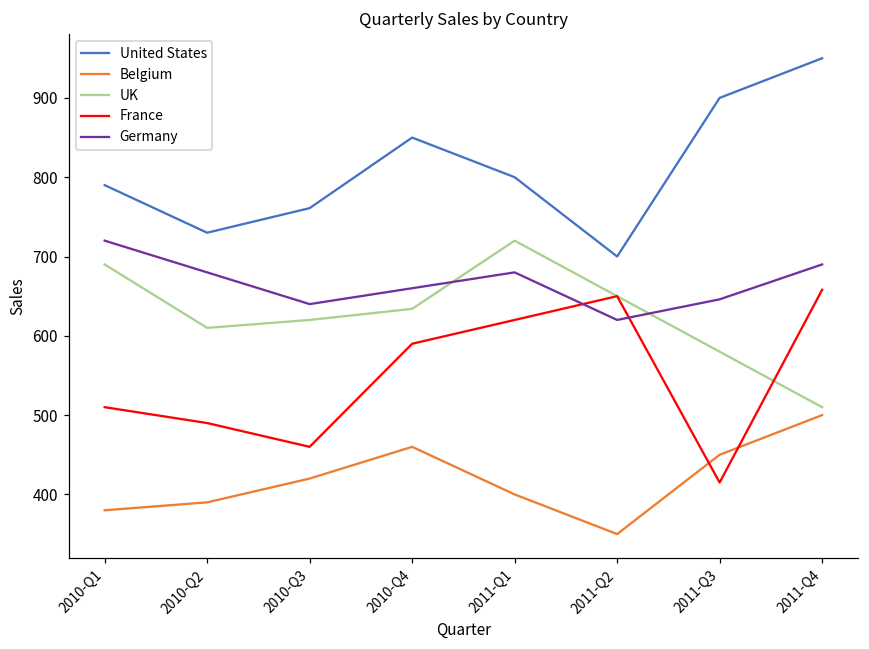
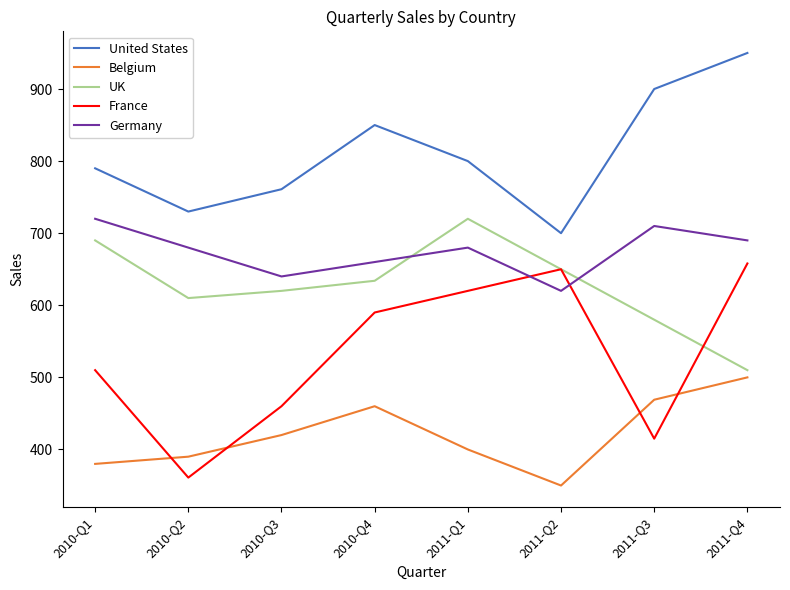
  {
    "United States": {
      "2010-Q1": 790,
      "2010-Q2": 730,
      "2010-Q3": 760,
      "2010-Q4": 850,
      "2011-Q1": 800,
      "2011-Q2": 700,
      "2011-Q3": 900,
      "2011-Q4": 950
    },
    "Belgium": {
      "2010-Q1": 380,
      "2010-Q2": 390,
      "2010-Q3": 420,
      "2010-Q4": 460,
      "2011-Q1": 400,
      "2011-Q2": 350,
-     "2011-Q3": 450,
+     "2011-Q3": 470,
      "2011-Q4": 500
    },
    "UK": {
      "2010-Q1": 690,
      "2010-Q2": 610,
      "2010-Q3": 620,
      "2010-Q4": 630,
      "2011-Q1": 720,
      "2011-Q3": 580,
      "2011-Q4": 510
    },
    "France": {
      "2010-Q1": 510,
-     "2010-Q2": 490,
+     "2010-Q2": 360,
      "2010-Q3": 460,
      "2010-Q4": 590,
      "2011-Q1": 620,
      "2011-Q3": 420,
      "2011-Q4": 660
    },
    "Germany": {
      "2010-Q1": 720,
      "2010-Q2": 680,
      "2010-Q3": 640,
      "2010-Q4": 660,
      "2011-Q1": 680,
      "2011-Q2": 620,
-     "2011-Q3": 650,
+     "2011-Q3": 710,
      "2011-Q4": 690
    }
  }
